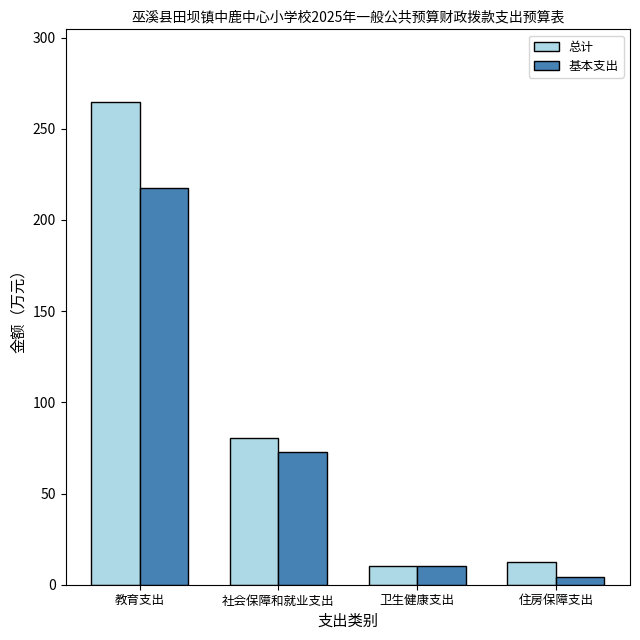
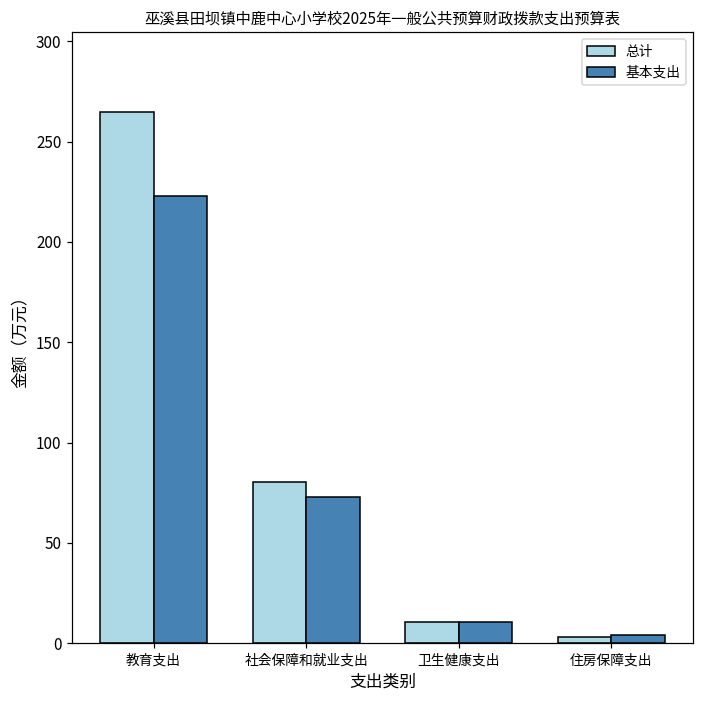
  {
    "总计": {
      "教育支出": 265,
      "社会保障和就业支出": 80,
      "卫生健康支出": 10,
-     "住房保障支出": 13
+     "住房保障支出": 3
    },
    "基本支出": {
-     "教育支出": 218,
+     "教育支出": 223,
      "社会保障和就业支出": 73,
      "卫生健康支出": 10,
      "住房保障支出": 4
    }
  }
